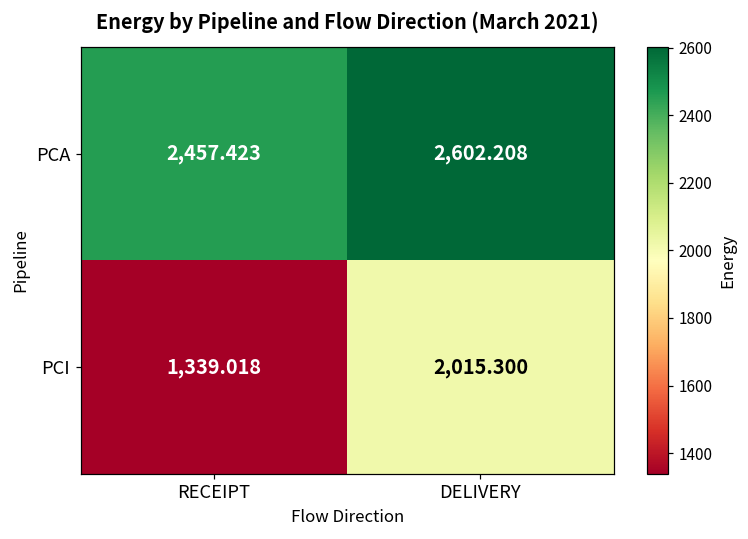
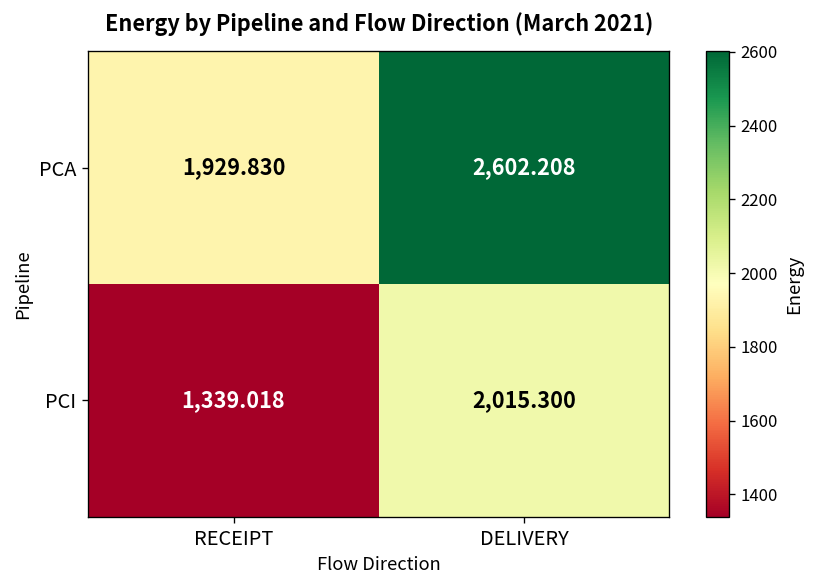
  {
    "PCA": {
-     "RECEIPT": "2,457.423",
+     "RECEIPT": "1,929.830",
      "DELIVERY": "2,602.208"
    },
    "PCI": {
      "RECEIPT": "1,339.018",
      "DELIVERY": "2,015.300"
    }
  }
